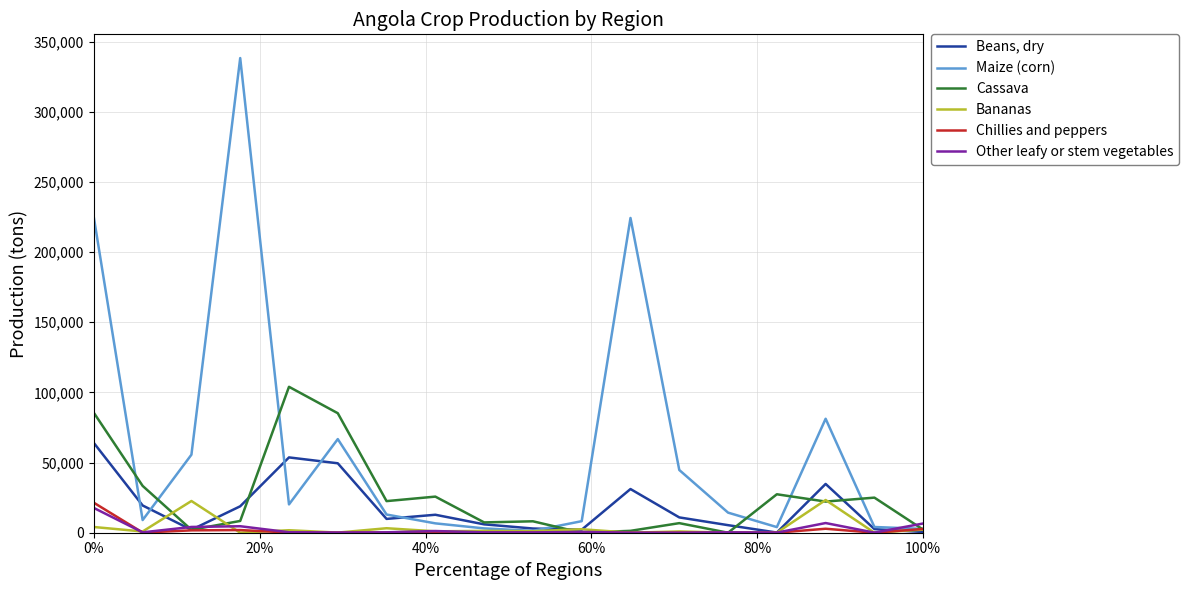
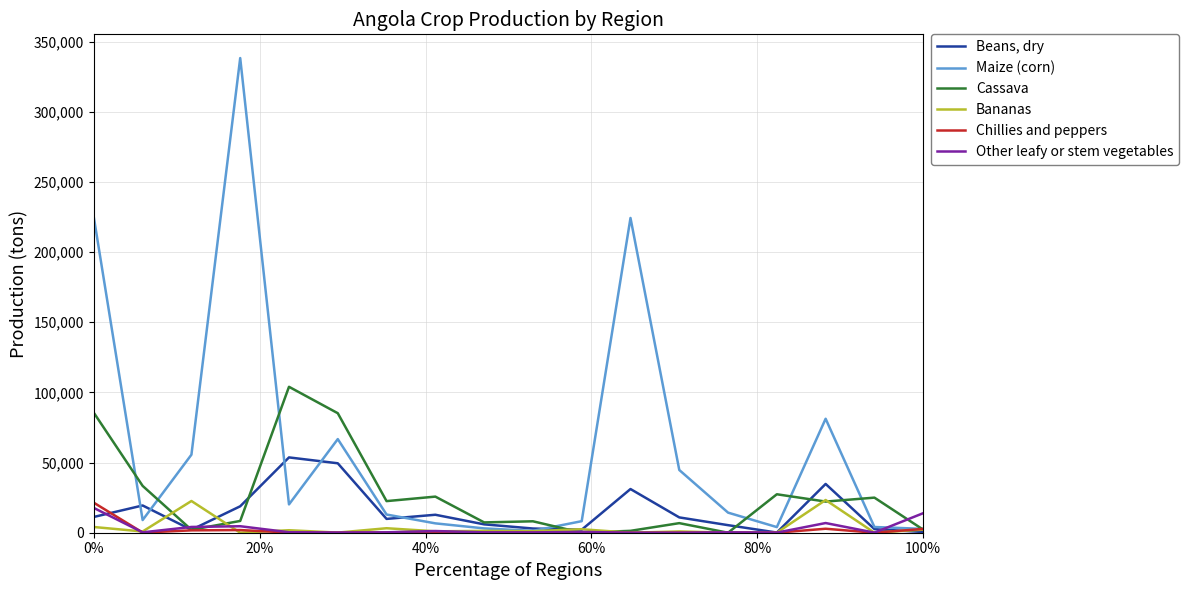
  {
    "Beans, dry": {
-     "0%": "64,000"
+     "0%": "11,000"
    },
    "Maize (corn)": {
      "0%": "225,000"
    },
    "Cassava": {
      "0%": "85,000"
    },
    "Bananas": {
      "0%": "4,000"
    },
    "Chillies and peppers": {
      "0%": "21,000"
    },
    "Other leafy or stem vegetables": {
      "0%": "18,000",
-     "100%": "7,000"
+     "100%": "14,000"
    }
  }
